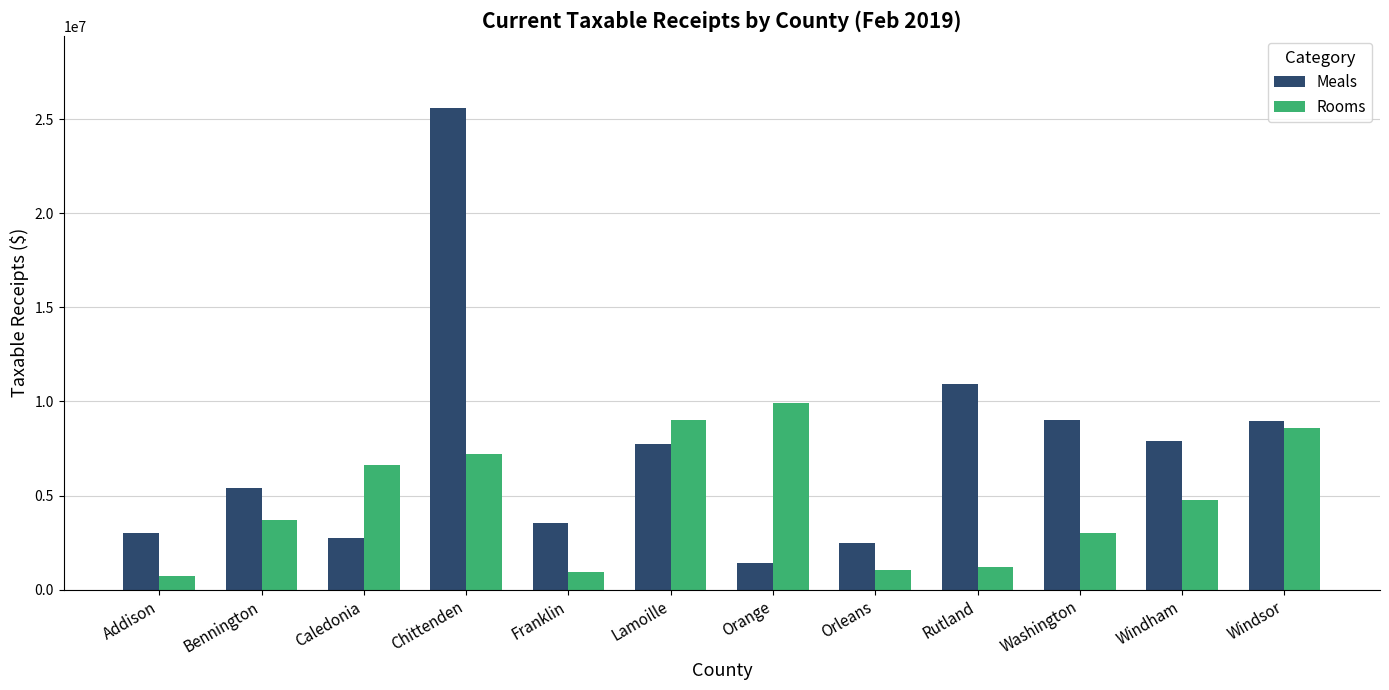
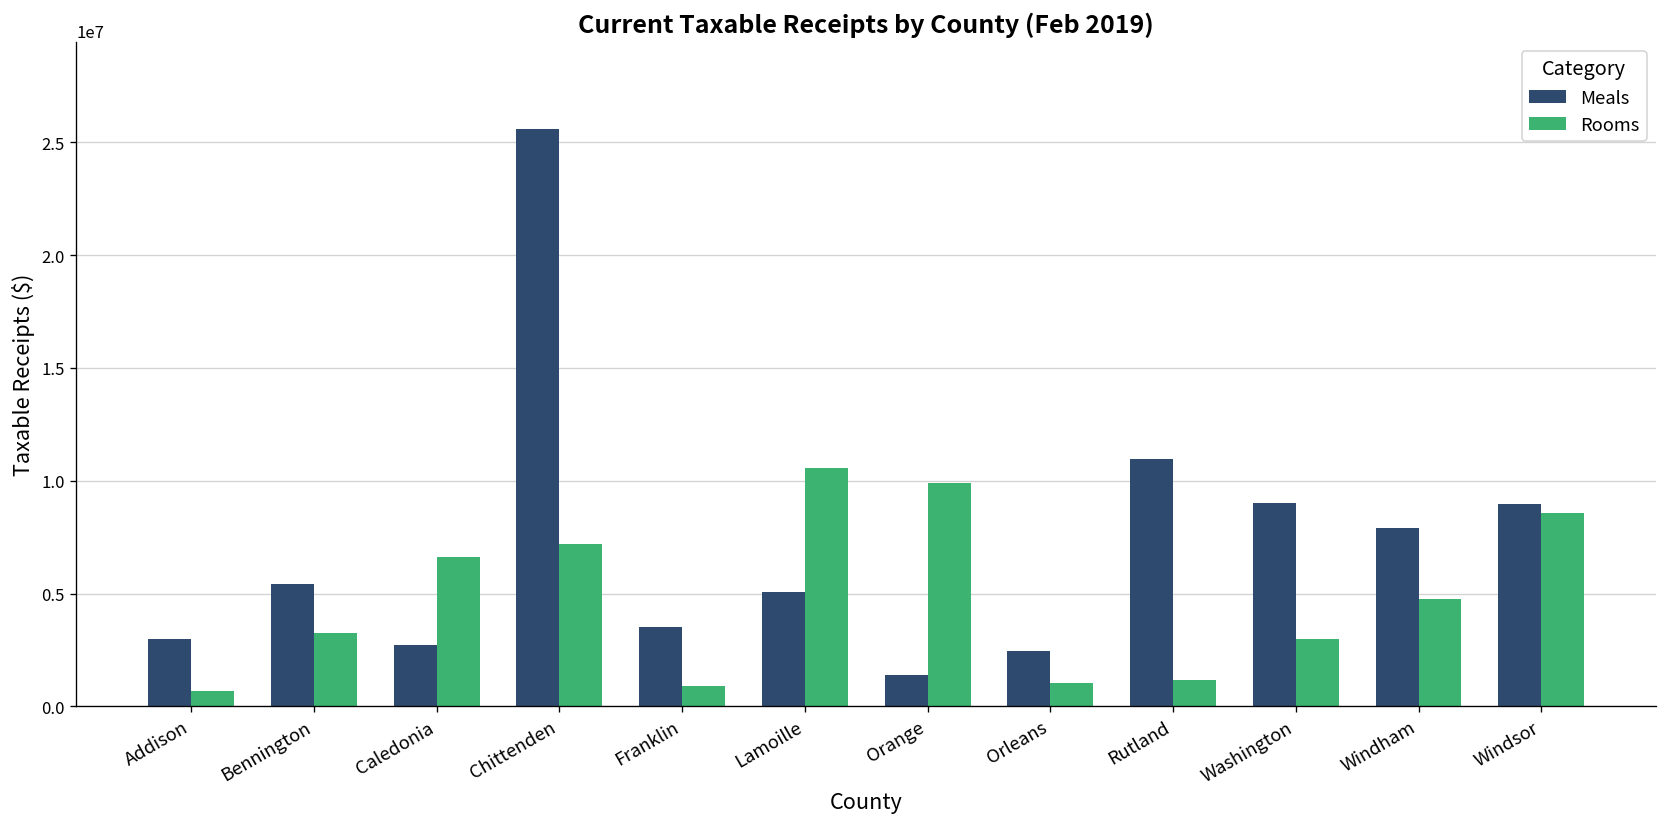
  {
    "Meals": {
      "Addison": 3000000,
      "Bennington": 5400000,
      "Caledonia": 2700000,
      "Chittenden": 25600000,
      "Franklin": 3500000,
-     "Lamoille": 7700000,
+     "Lamoille": 5100000,
      "Orange": 1400000,
      "Orleans": 2500000,
      "Rutland": 10900000,
      "Washington": 9000000,
      "Windham": 7900000,
      "Windsor": 9000000
    },
    "Rooms": {
      "Addison": 700000,
-     "Bennington": 3700000,
+     "Bennington": 3300000,
      "Caledonia": 6600000,
      "Chittenden": 7200000,
      "Franklin": 900000,
-     "Lamoille": 9000000,
+     "Lamoille": 10600000,
      "Orange": 9900000,
      "Orleans": 1000000,
      "Rutland": 1200000,
      "Washington": 3000000,
      "Windham": 4800000,
      "Windsor": 8600000
    }
  }
